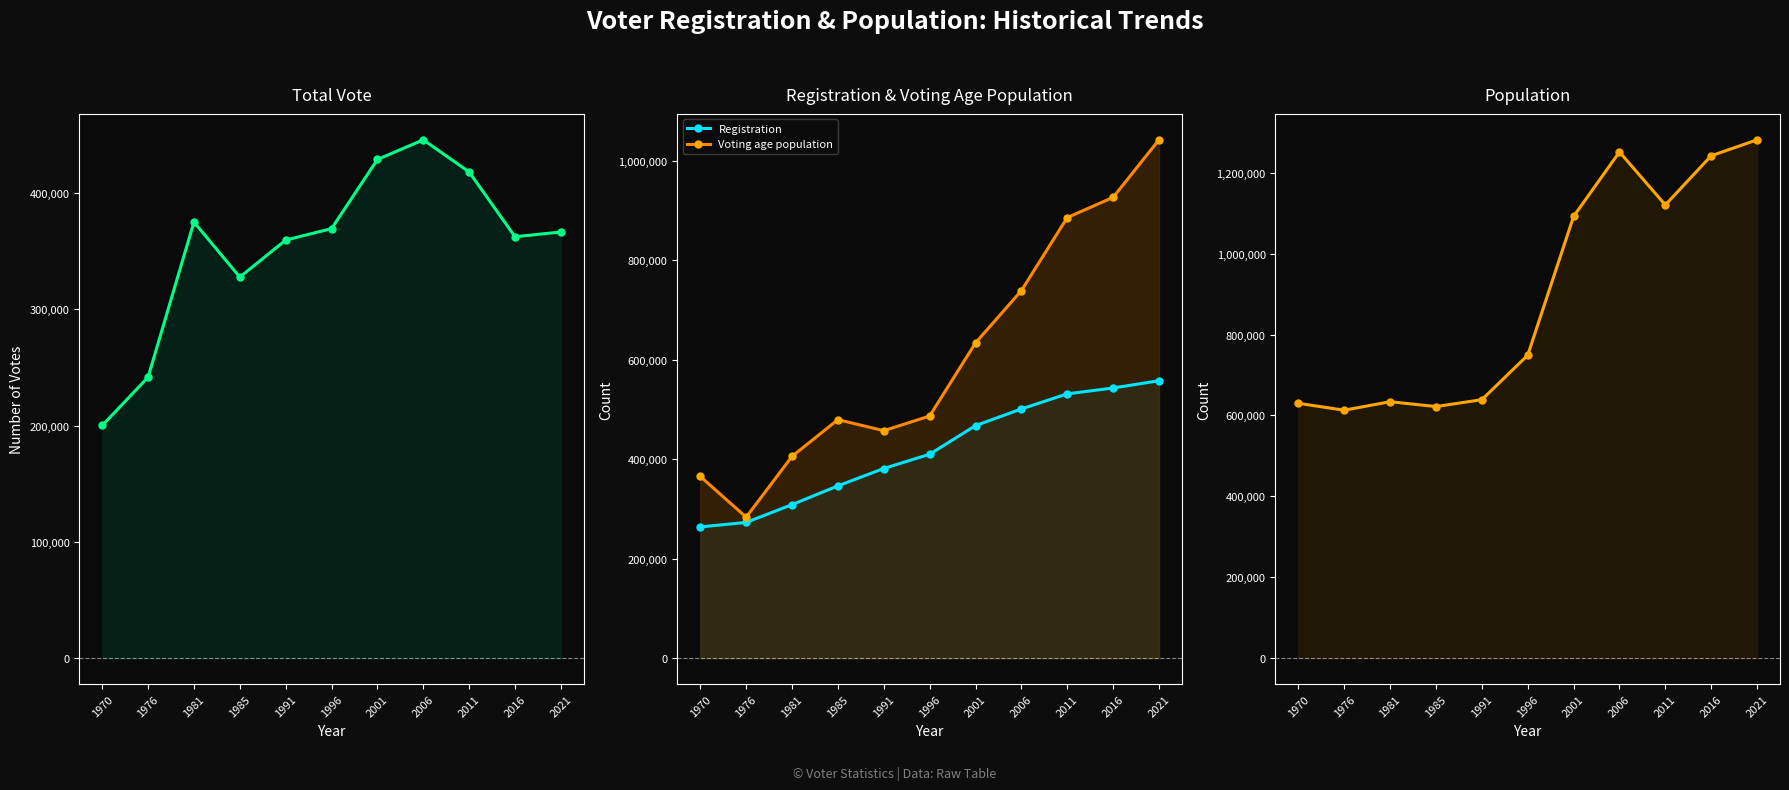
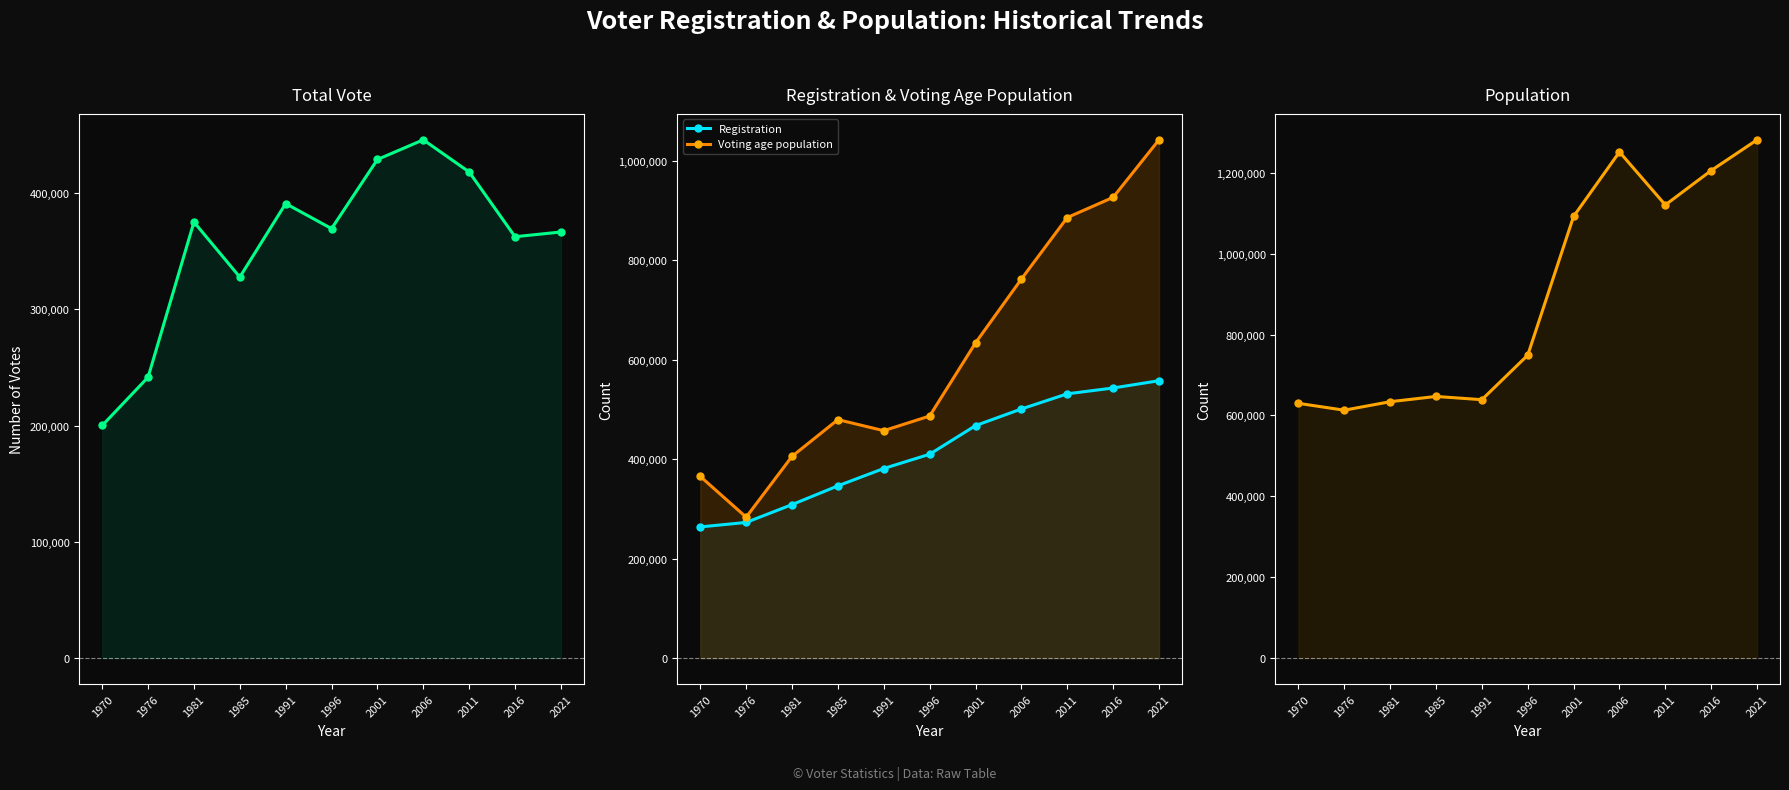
  {
    "Total Vote": {
      "1970": "200,000",
      "1976": "242,000",
      "1981": "375,000",
      "1985": "328,000",
-     "1991": "360,000",
+     "1991": "391,000",
      "1996": "370,000",
      "2001": "429,000",
      "2006": "446,000",
      "2011": "418,000",
      "2016": "363,000",
      "2021": "367,000"
    },
    "Registration & Voting Age Population": {
      "Registration": {
        "1970": "260,000",
        "1976": "270,000",
        "1981": "310,000",
        "1985": "350,000",
        "1991": "380,000",
        "1996": "410,000",
        "2001": "470,000",
        "2006": "500,000",
        "2011": "530,000",
        "2016": "540,000",
        "2021": "560,000"
      },
      "Voting age population": {
        "1970": "370,000",
        "1976": "280,000",
        "1981": "410,000",
        "1985": "480,000",
        "1991": "460,000",
        "1996": "490,000",
        "2001": "630,000",
-       "2006": "740,000",
+       "2006": "760,000",
        "2011": "890,000",
        "2016": "930,000",
        "2021": "1,040,000"
      }
    },
    "Population": {
      "1970": "630,000",
      "1976": "610,000",
      "1981": "630,000",
-     "1985": "620,000",
+     "1985": "650,000",
      "1991": "640,000",
      "1996": "750,000",
      "2001": "1,090,000",
      "2006": "1,250,000",
      "2011": "1,120,000",
-     "2016": "1,240,000",
+     "2016": "1,210,000",
      "2021": "1,280,000"
    }
  }
